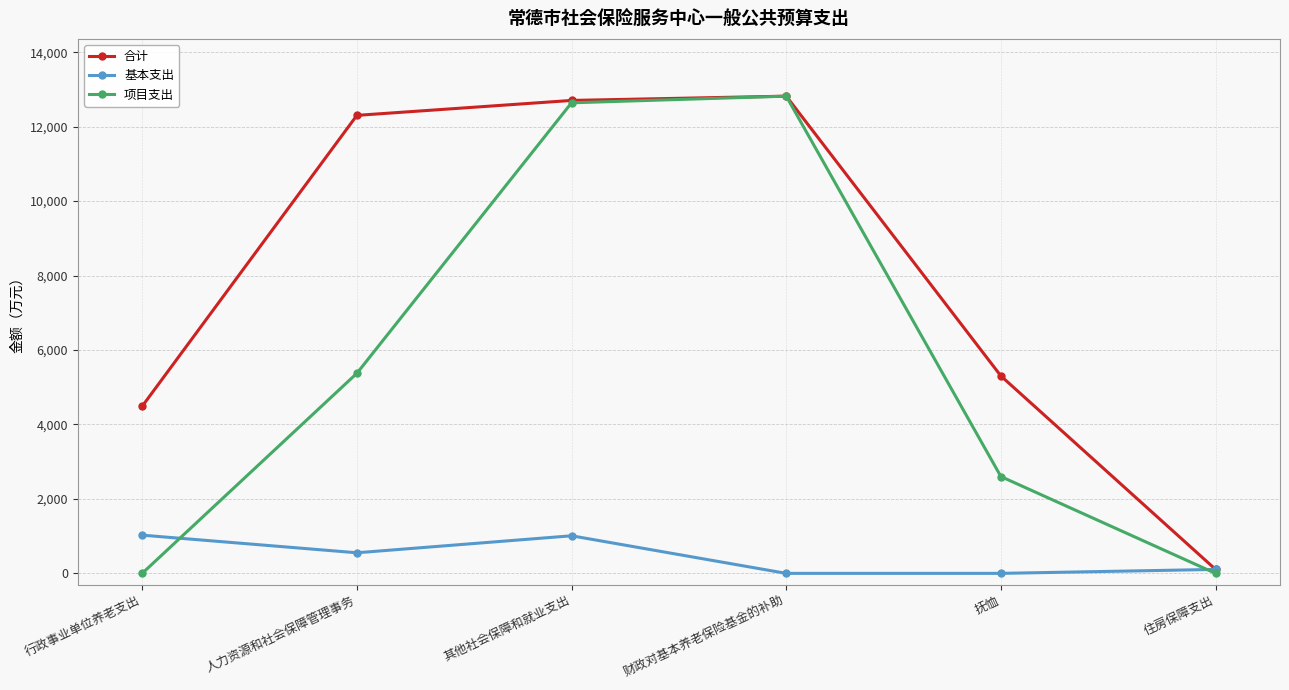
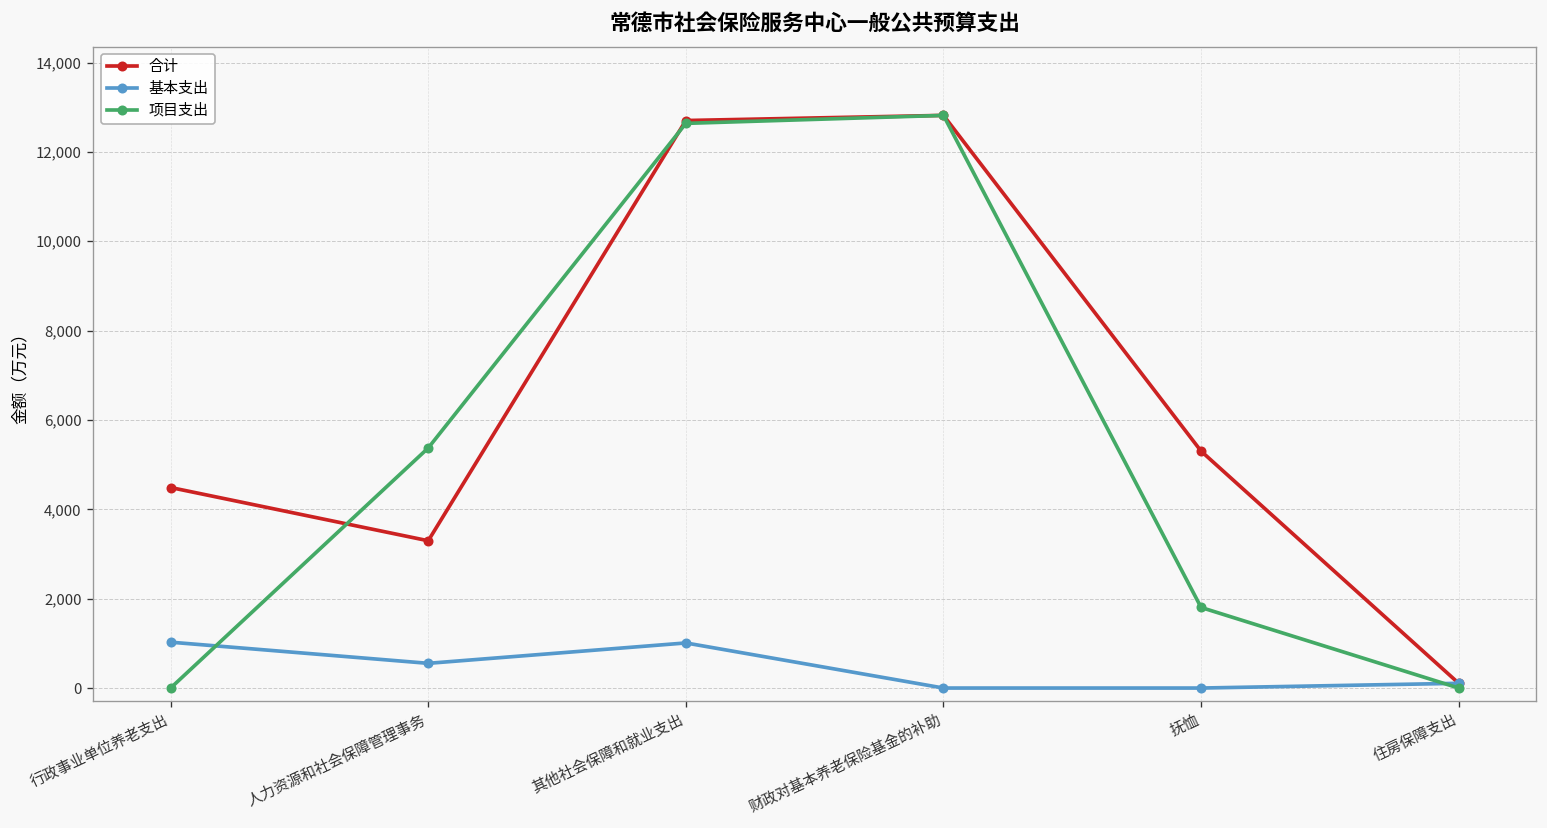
  {
    "合计": {
      "行政事业单位养老支出": "4,500",
-     "人力资源和社会保障管理事务": "12,300",
+     "人力资源和社会保障管理事务": "3,300",
      "抚恤": "5,300"
    },
    "基本支出": {
      "行政事业单位养老支出": "1,000",
      "人力资源和社会保障管理事务": "600",
      "其他社会保障和就业支出": "1,000",
      "财政对基本养老保险基金的补助": "0",
      "抚恤": "0"
    },
    "项目支出": {
      "行政事业单位养老支出": "0",
      "人力资源和社会保障管理事务": "5,400",
-     "抚恤": "2,600",
+     "抚恤": "1,800",
      "住房保障支出": "0"
    }
  }
